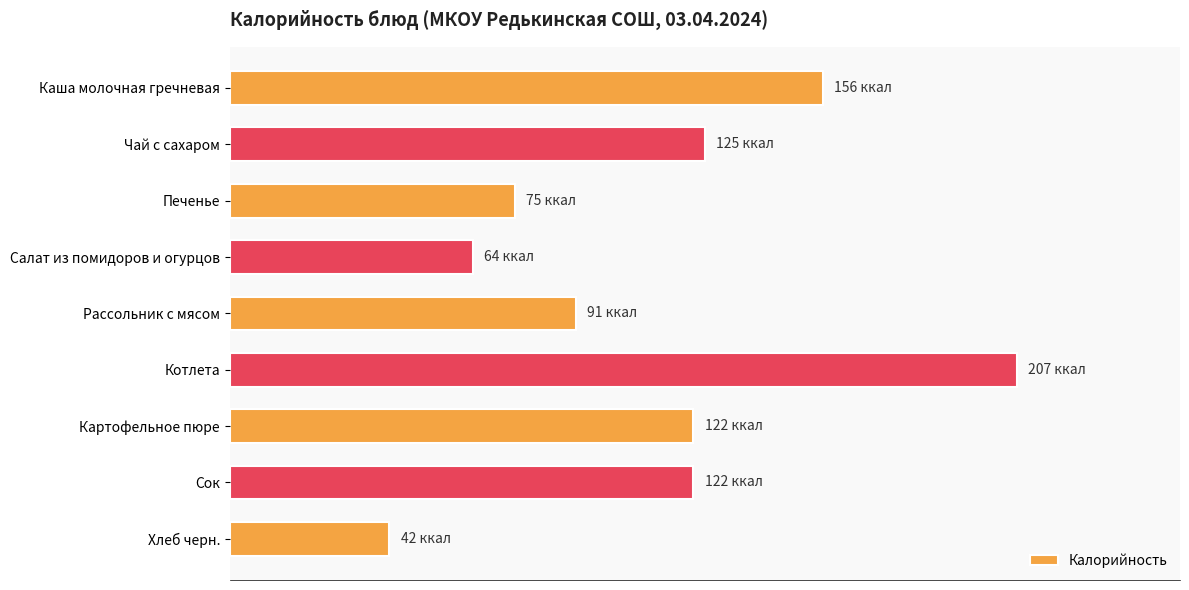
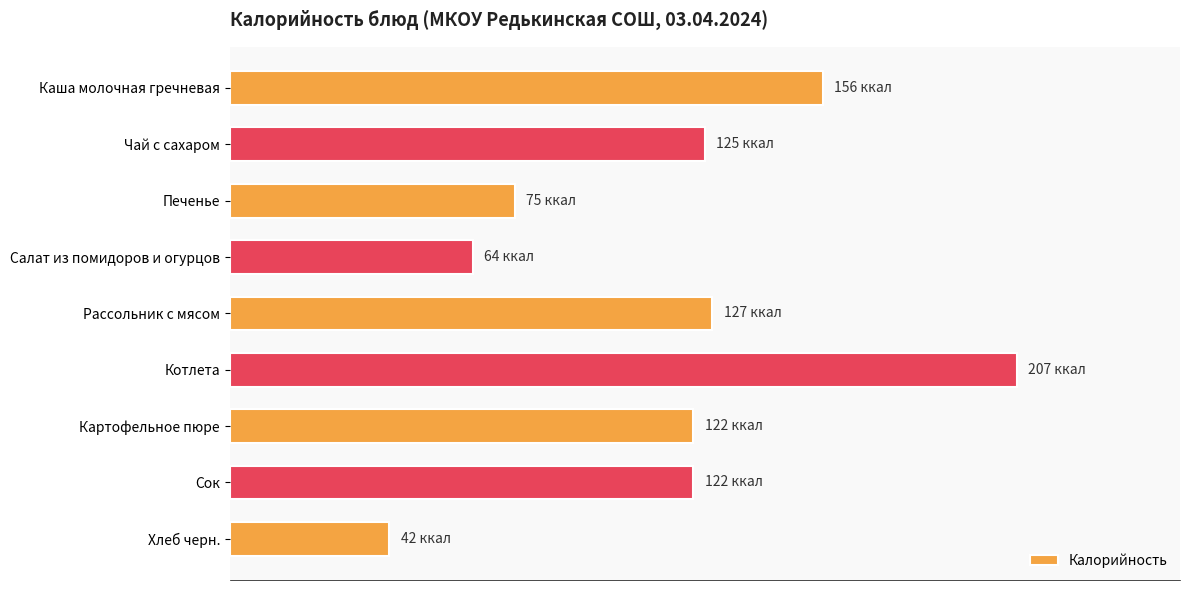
  {
    "Каша молочная гречневая": 156,
    "Чай с сахаром": 125,
    "Печенье": 75,
    "Салат из помидоров и огурцов": 64,
-   "Рассольник с мясом": 91,
+   "Рассольник с мясом": 127,
    "Котлета": 207,
    "Картофельное пюре": 122,
    "Сок": 122,
    "Хлеб черн.": 42
  }
